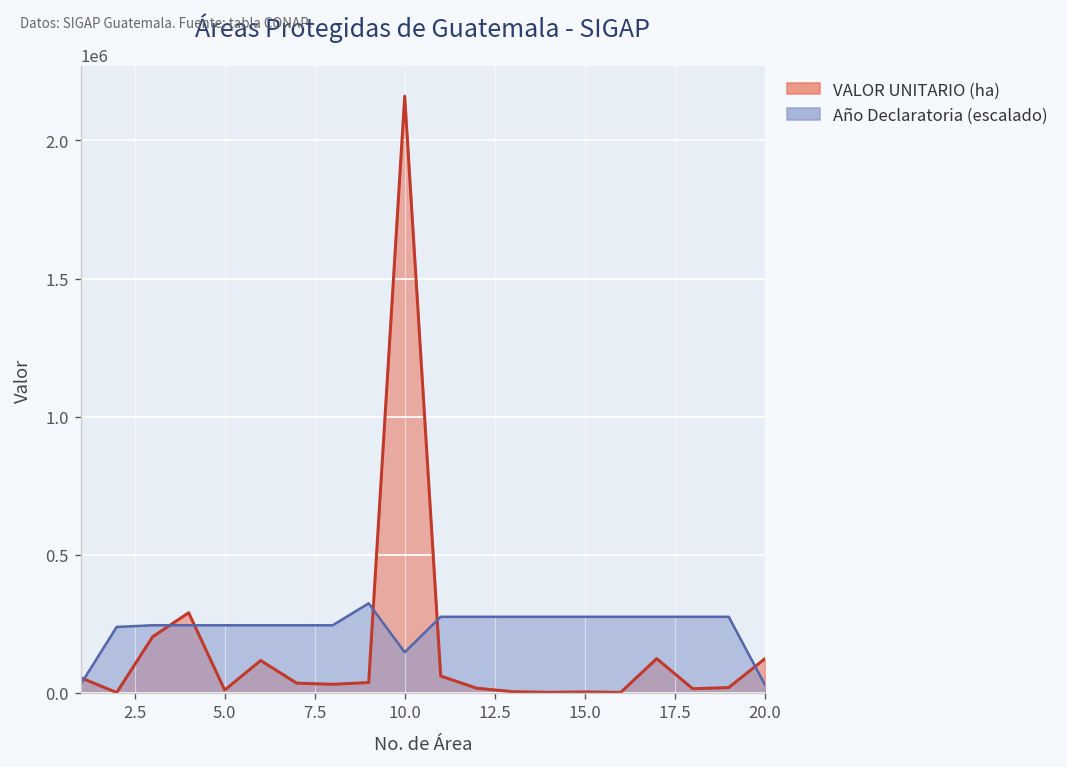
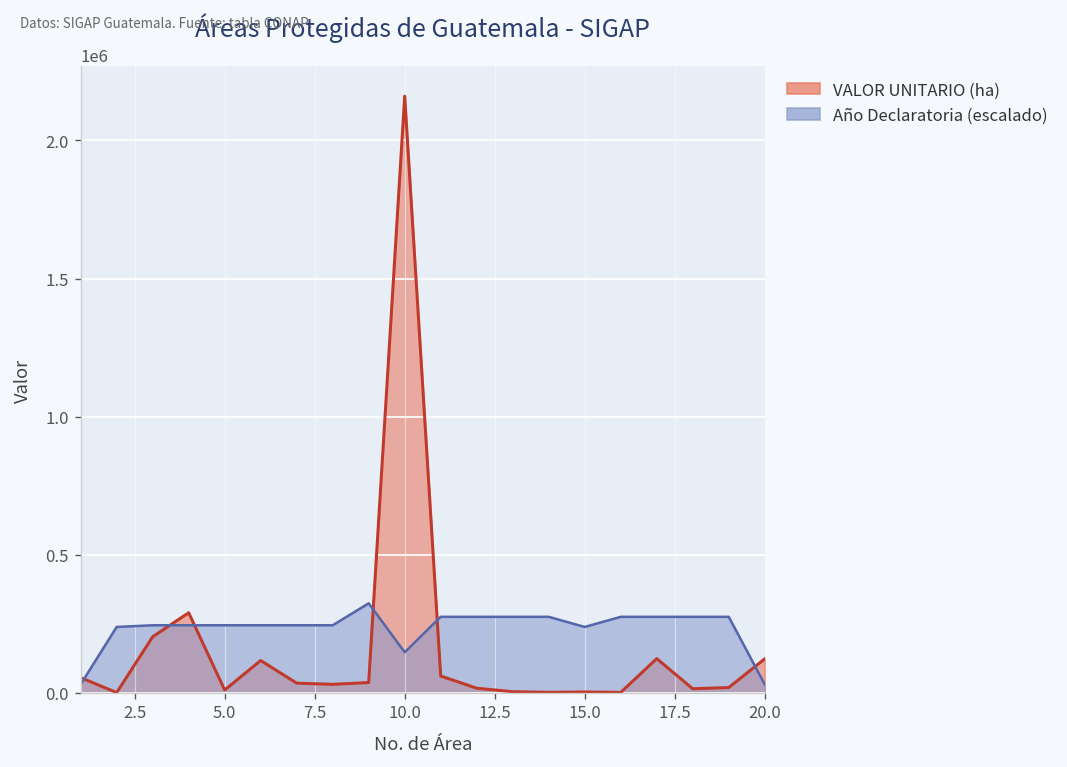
  {
    "VALOR UNITARIO (ha)": {
      "5.0": 10000,
      "10.0": 2160000,
      "15.0": 0,
      "20.0": 120000
    },
    "Año Declaratoria (escalado)": {
      "5.0": 240000,
      "10.0": 150000,
-     "15.0": 280000,
+     "15.0": 240000,
      "20.0": 30000
    }
  }
